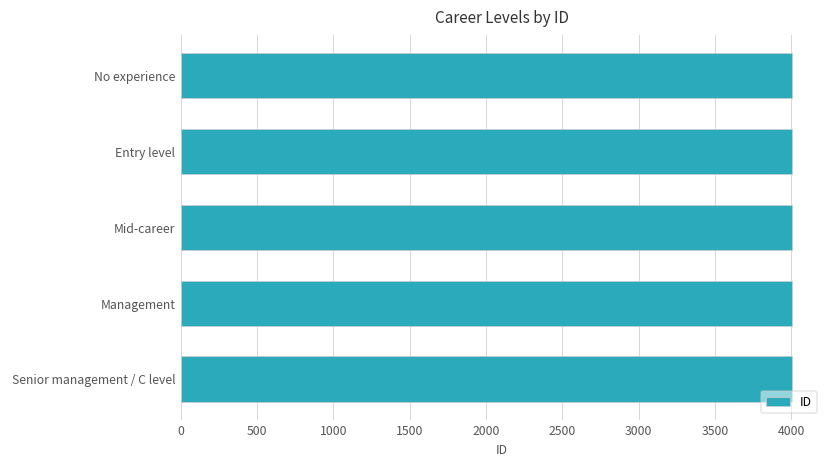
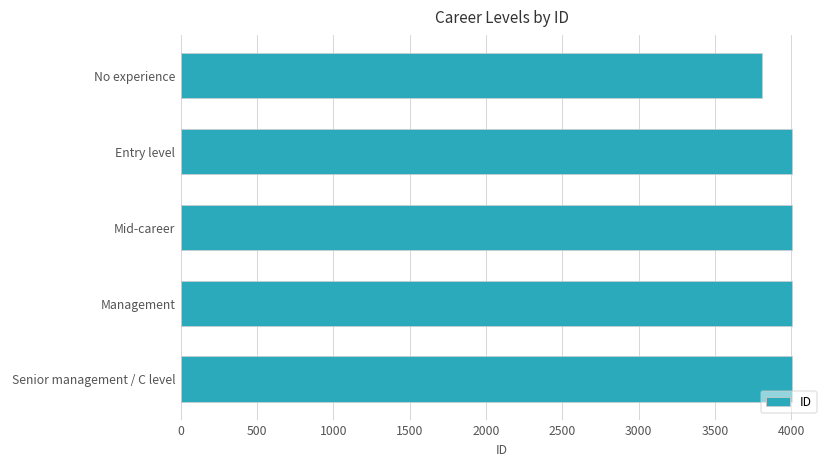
  {
-   "No experience": 4000,
+   "No experience": 3810,
    "Entry level": 4000,
    "Mid-career": 4000,
    "Management": 4000,
    "Senior management / C level": 4010
  }
